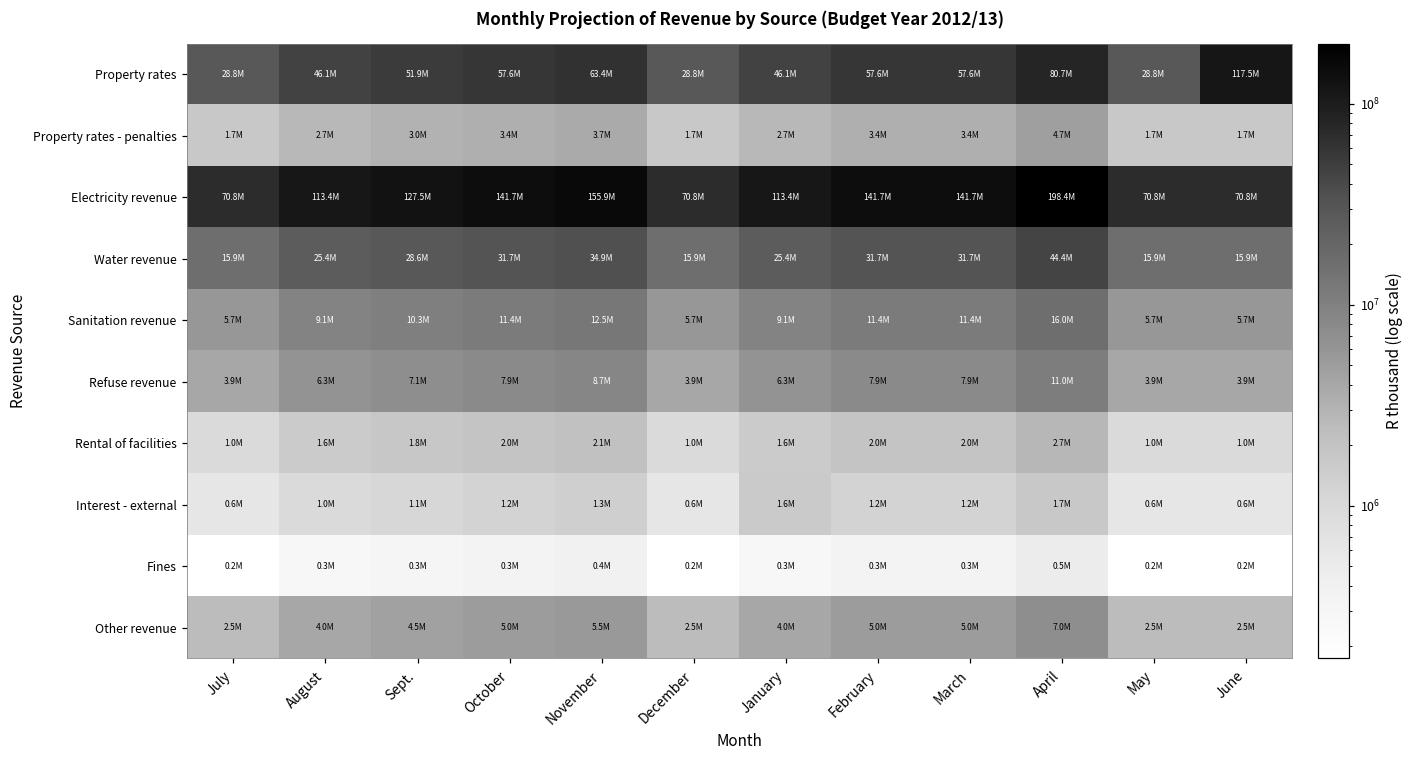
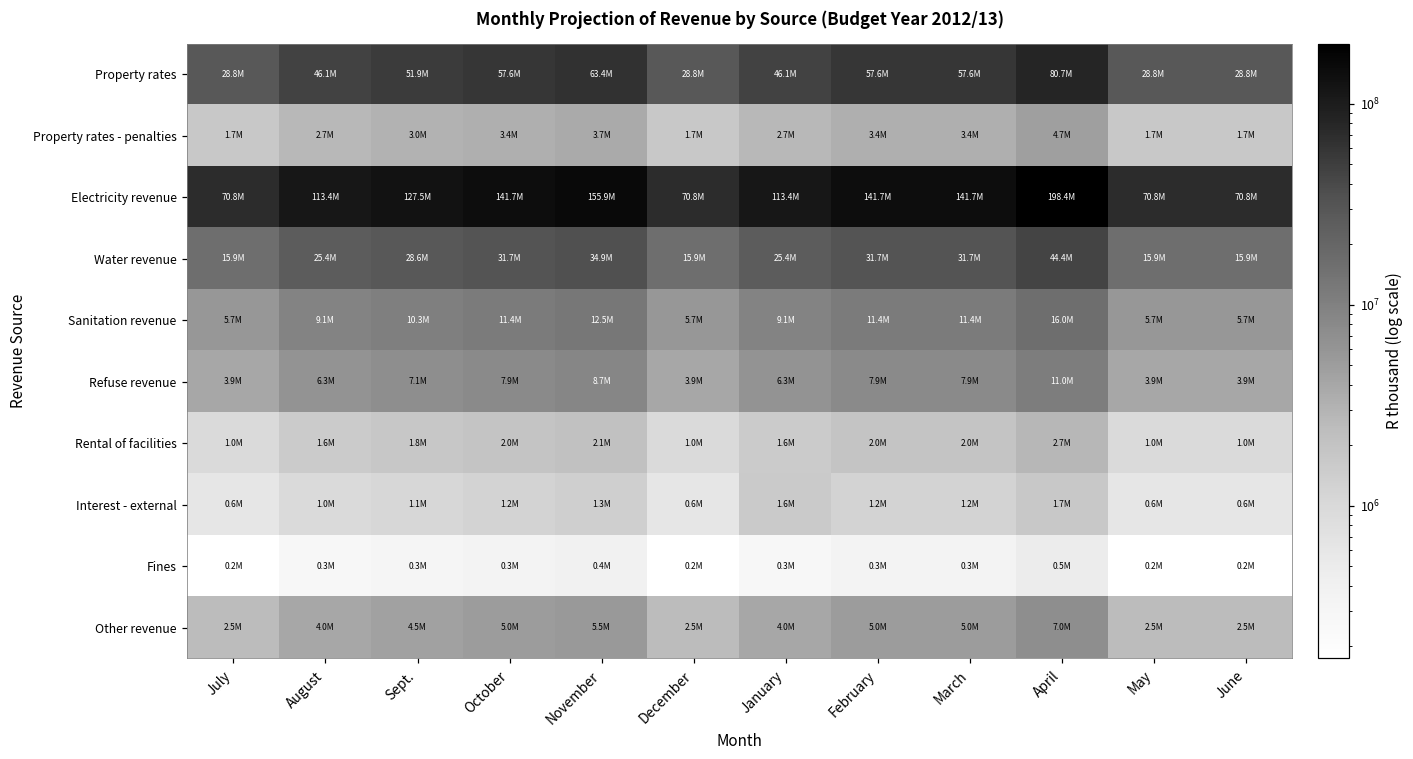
  {
    "Property rates": {
      "July": "28.8M",
      "August": "46.1M",
      "Sept.": "51.9M",
      "October": "57.6M",
      "November": "63.4M",
      "December": "28.8M",
      "January": "46.1M",
      "February": "57.6M",
      "March": "57.6M",
      "April": "80.7M",
      "May": "28.8M",
-     "June": "117.5M"
+     "June": "28.8M"
    },
    "Property rates - penalties": {
      "July": "1.7M",
      "August": "2.7M",
      "Sept.": "3.0M",
      "October": "3.4M",
      "November": "3.7M",
      "December": "1.7M",
      "January": "2.7M",
      "February": "3.4M",
      "March": "3.4M",
      "April": "4.7M",
      "May": "1.7M",
      "June": "1.7M"
    },
    "Electricity revenue": {
      "July": "70.8M",
      "August": "113.4M",
      "Sept.": "127.5M",
      "October": "141.7M",
      "November": "155.9M",
      "December": "70.8M",
      "January": "113.4M",
      "February": "141.7M",
      "March": "141.7M",
      "April": "198.4M",
      "May": "70.8M",
      "June": "70.8M"
    },
    "Water revenue": {
      "July": "15.9M",
      "August": "25.4M",
      "Sept.": "28.6M",
      "October": "31.7M",
      "November": "34.9M",
      "December": "15.9M",
      "January": "25.4M",
      "February": "31.7M",
      "March": "31.7M",
      "April": "44.4M",
      "May": "15.9M",
      "June": "15.9M"
    },
    "Sanitation revenue": {
      "July": "5.7M",
      "August": "9.1M",
      "Sept.": "10.3M",
      "October": "11.4M",
      "November": "12.5M",
      "December": "5.7M",
      "January": "9.1M",
      "February": "11.4M",
      "March": "11.4M",
      "April": "16.0M",
      "May": "5.7M",
      "June": "5.7M"
    },
    "Refuse revenue": {
      "July": "3.9M",
      "August": "6.3M",
      "Sept.": "7.1M",
      "October": "7.9M",
      "November": "8.7M",
      "December": "3.9M",
      "January": "6.3M",
      "February": "7.9M",
      "March": "7.9M",
      "April": "11.0M",
      "May": "3.9M",
      "June": "3.9M"
    },
    "Rental of facilities": {
      "July": "1.0M",
      "August": "1.6M",
      "Sept.": "1.8M",
      "October": "2.0M",
      "November": "2.1M",
      "December": "1.0M",
      "January": "1.6M",
      "February": "2.0M",
      "March": "2.0M",
      "April": "2.7M",
      "May": "1.0M",
      "June": "1.0M"
    },
    "Interest - external": {
      "July": "0.6M",
      "August": "1.0M",
      "Sept.": "1.1M",
      "October": "1.2M",
      "November": "1.3M",
      "December": "0.6M",
      "January": "1.6M",
      "February": "1.2M",
      "March": "1.2M",
      "April": "1.7M",
      "May": "0.6M",
      "June": "0.6M"
    },
    "Fines": {
      "July": "0.2M",
      "August": "0.3M",
      "Sept.": "0.3M",
      "October": "0.3M",
      "November": "0.4M",
      "December": "0.2M",
      "January": "0.3M",
      "February": "0.3M",
      "March": "0.3M",
      "April": "0.5M",
      "May": "0.2M",
      "June": "0.2M"
    },
    "Other revenue": {
      "July": "2.5M",
      "August": "4.0M",
      "Sept.": "4.5M",
      "October": "5.0M",
      "November": "5.5M",
      "December": "2.5M",
      "January": "4.0M",
      "February": "5.0M",
      "March": "5.0M",
      "April": "7.0M",
      "May": "2.5M",
      "June": "2.5M"
    }
  }
